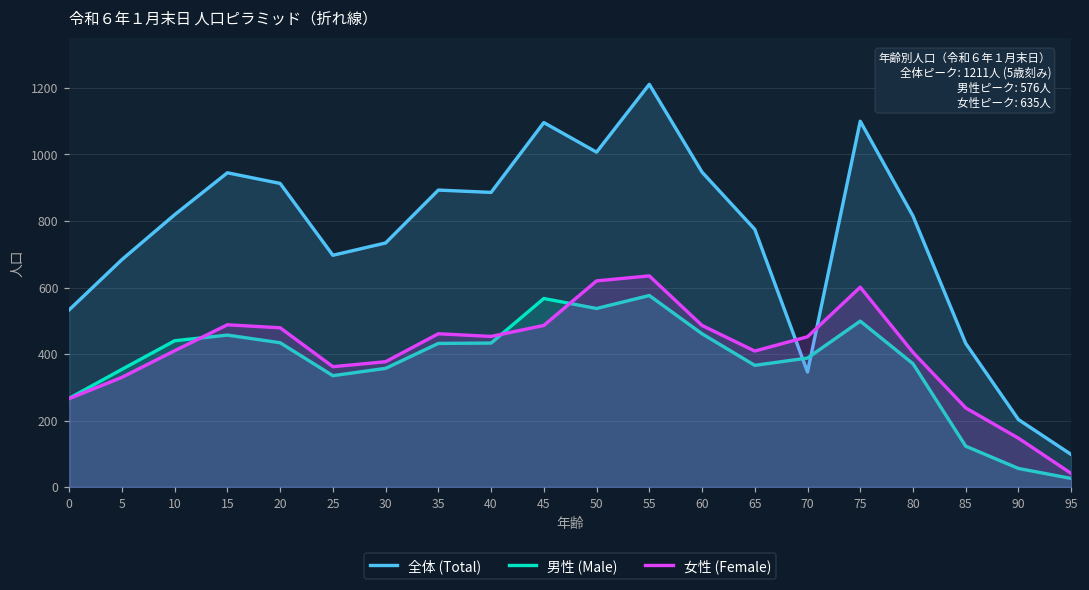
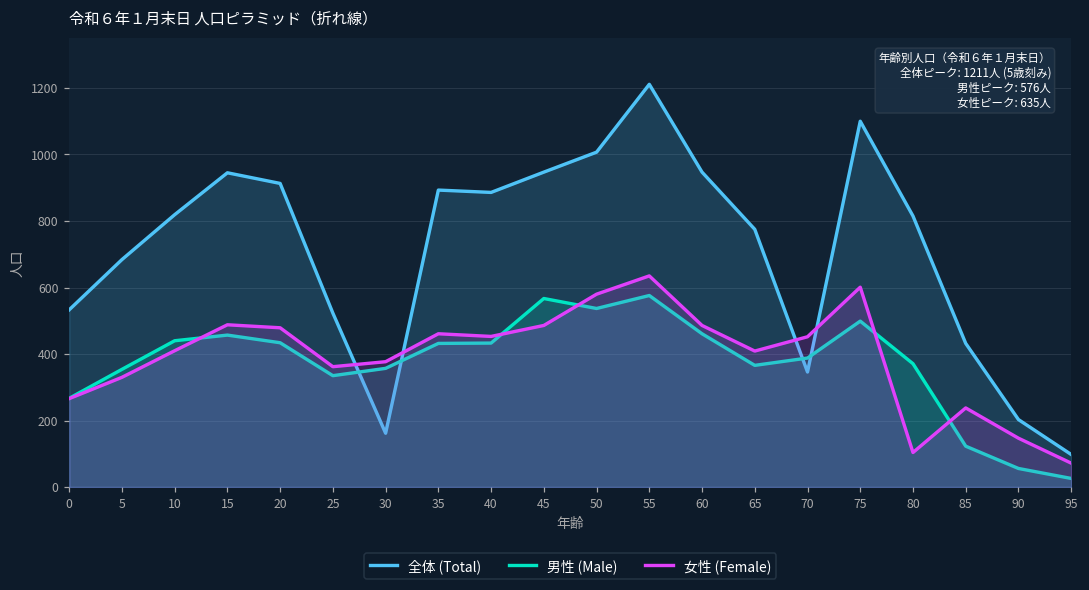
  {
    "全体 (Total)": {
      "0": 530,
      "5": 680,
      "10": 820,
      "15": 950,
      "20": 910,
-     "25": 700,
-     "30": 730,
+     "25": 520,
+     "30": 160,
      "35": 890,
      "40": 890,
-     "45": 1100,
+     "45": 950,
      "50": 1010,
      "55": 1210,
      "60": 950,
      "65": 780,
      "70": 350,
      "80": 820,
      "85": 430,
      "90": 200,
      "95": 100
    },
    "男性 (Male)": {
      "5": 350,
      "10": 440,
      "15": 460,
      "20": 430,
      "25": 340,
      "30": 360,
      "35": 430,
      "40": 430,
      "45": 570,
      "50": 540,
      "55": 580,
      "60": 460,
      "65": 370,
      "70": 390,
      "75": 500,
      "80": 370,
      "85": 120,
      "90": 60,
      "95": 30
    },
    "女性 (Female)": {
      "5": 330,
      "10": 410,
      "15": 490,
      "20": 480,
      "25": 360,
      "30": 380,
      "35": 460,
      "40": 450,
      "45": 490,
-     "50": 620,
+     "50": 580,
      "55": 640,
      "60": 490,
      "65": 410,
      "70": 450,
      "75": 600,
-     "80": 410,
+     "80": 100,
      "85": 240,
      "90": 150,
-     "95": 40
+     "95": 70
    }
  }
